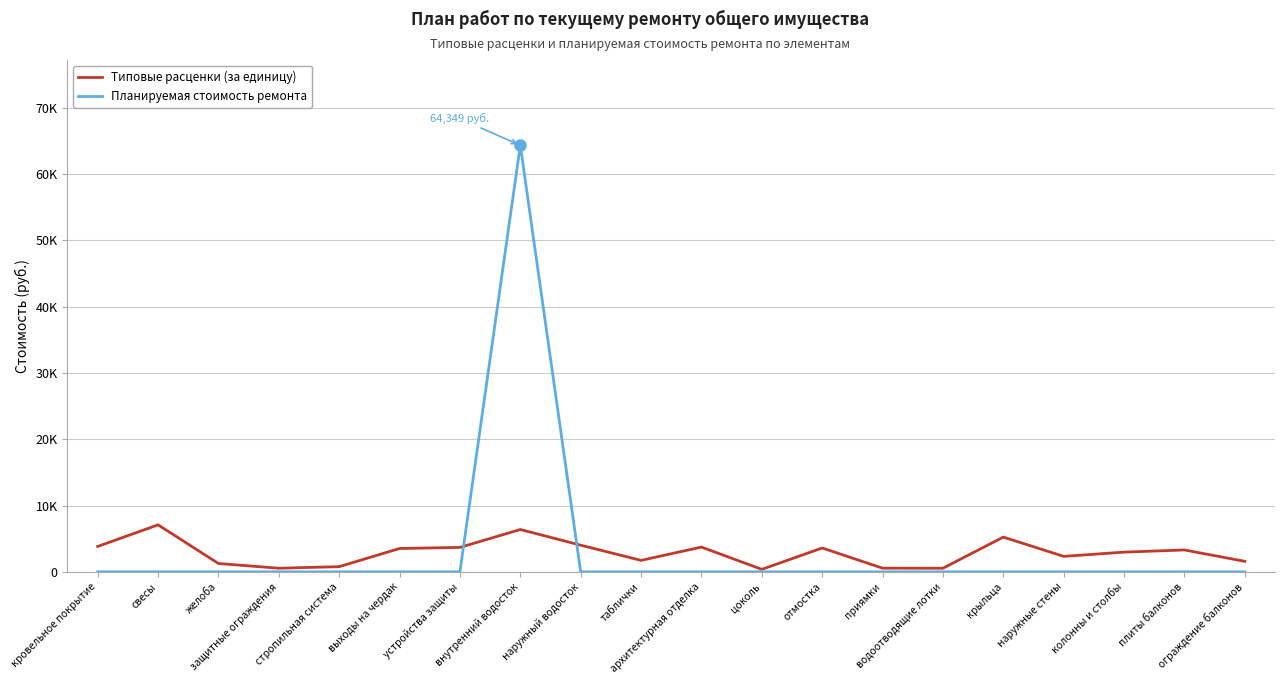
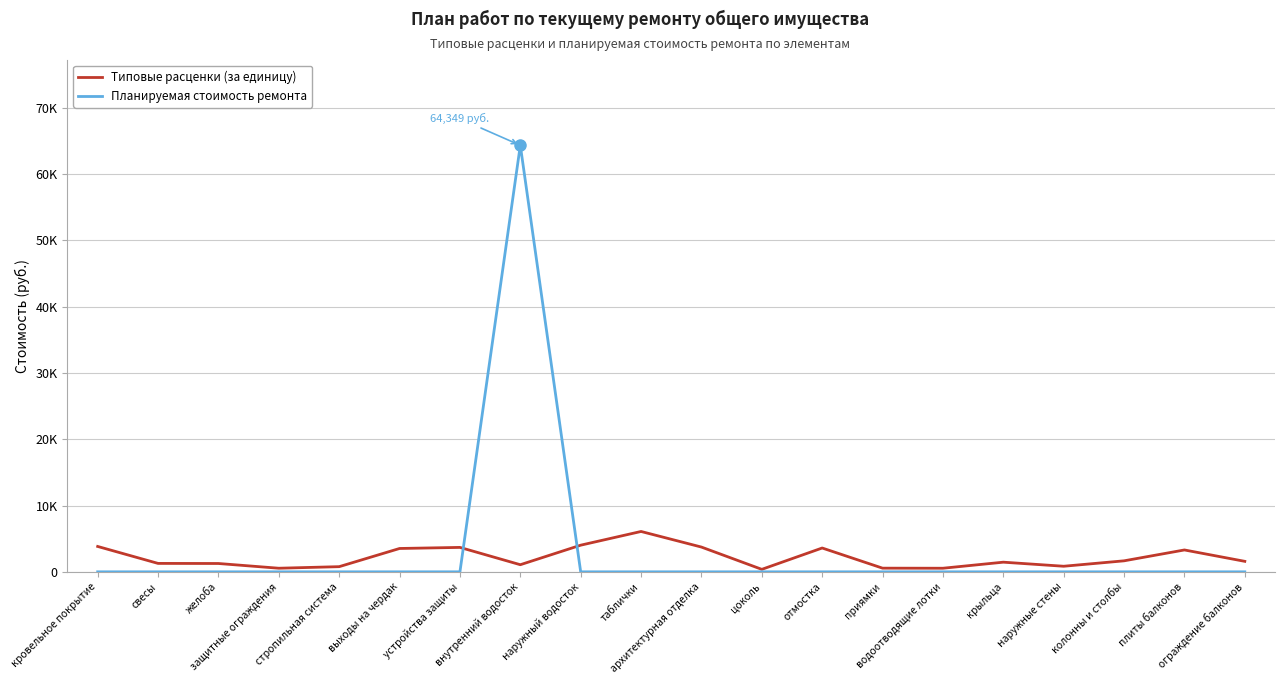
  {
    "Типовые расценки (за единицу)": {
      "кровельное покрытие": 4000,
-     "свесы": 7000,
+     "свесы": 1000,
      "желоба": 1000,
      "защитные ограждения": 1000,
      "стропильная система": 1000,
      "выходы на чердак": 4000,
      "устройства защиты": 4000,
-     "внутренний водосток": 6000,
+     "внутренний водосток": 1000,
      "наружный водосток": 4000,
-     "таблички": 2000,
+     "таблички": 6000,
      "архитектурная отделка": 4000,
      "отмостка": 4000,
      "приямки": 1000,
      "водоотводящие лотки": 1000,
-     "крыльца": 5000,
-     "наружные стены": 2000,
-     "колонны и столбы": 3000,
+     "крыльца": 1000,
+     "наружные стены": 1000,
+     "колонны и столбы": 2000,
      "плиты балконов": 3000,
      "ограждение балконов": 2000
    }
  }
